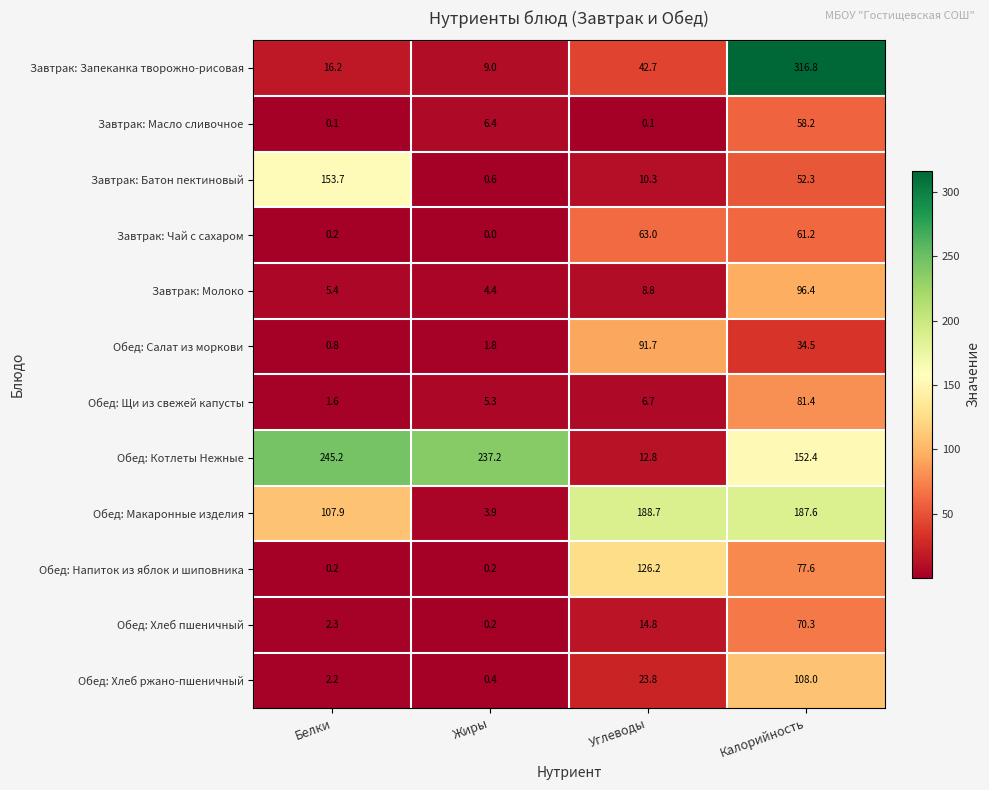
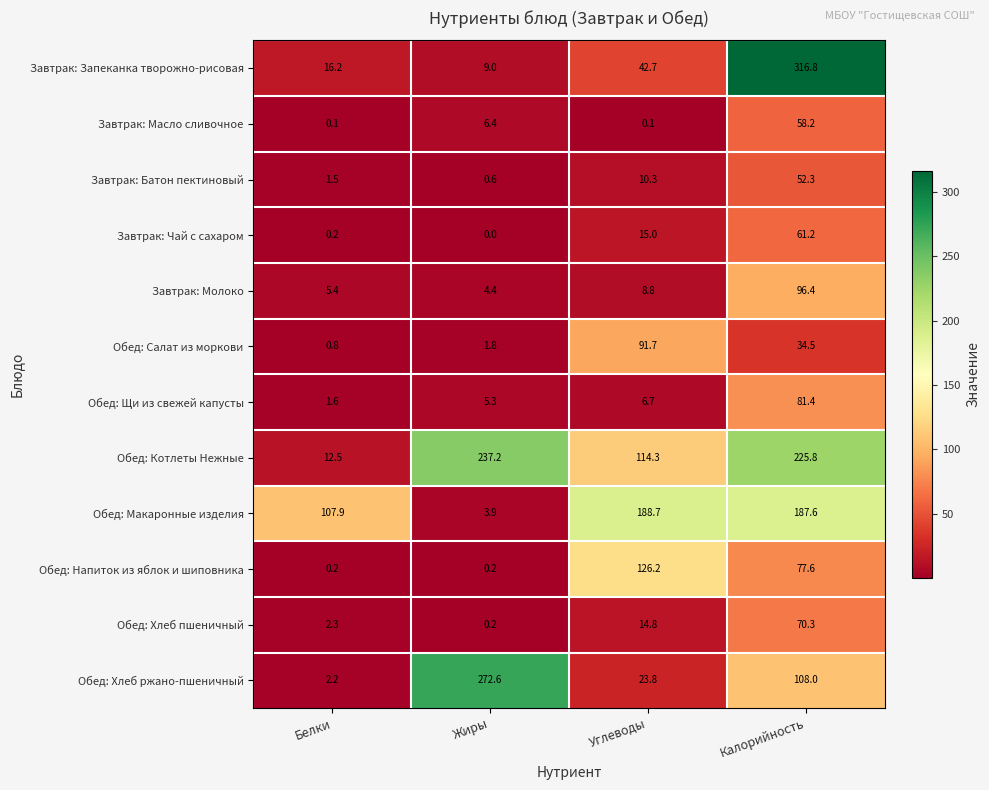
  {
    "Завтрак: Запеканка творожно-рисовая": {
      "Белки": 16.2,
      "Жиры": 9.0,
      "Углеводы": 42.7,
      "Калорийность": 316.8
    },
    "Завтрак: Масло сливочное": {
      "Белки": 0.1,
      "Жиры": 6.4,
      "Углеводы": 0.1,
      "Калорийность": 58.2
    },
    "Завтрак: Батон пектиновый": {
-     "Белки": 153.7,
+     "Белки": 1.5,
      "Жиры": 0.6,
      "Углеводы": 10.3,
      "Калорийность": 52.3
    },
    "Завтрак: Чай с сахаром": {
      "Белки": 0.2,
      "Жиры": 0.0,
-     "Углеводы": 63.0,
+     "Углеводы": 15.0,
      "Калорийность": 61.2
    },
    "Завтрак: Молоко": {
      "Белки": 5.4,
      "Жиры": 4.4,
      "Углеводы": 8.8,
      "Калорийность": 96.4
    },
    "Обед: Салат из моркови": {
      "Белки": 0.8,
      "Жиры": 1.8,
      "Углеводы": 91.7,
      "Калорийность": 34.5
    },
    "Обед: Щи из свежей капусты": {
      "Белки": 1.6,
      "Жиры": 5.3,
      "Углеводы": 6.7,
      "Калорийность": 81.4
    },
    "Обед: Котлеты Нежные": {
-     "Белки": 245.2,
+     "Белки": 12.5,
      "Жиры": 237.2,
-     "Углеводы": 12.8,
-     "Калорийность": 152.4
+     "Углеводы": 114.3,
+     "Калорийность": 225.8
    },
    "Обед: Макаронные изделия": {
      "Белки": 107.9,
      "Жиры": 3.9,
      "Углеводы": 188.7,
      "Калорийность": 187.6
    },
    "Обед: Напиток из яблок и шиповника": {
      "Белки": 0.2,
      "Жиры": 0.2,
      "Углеводы": 126.2,
      "Калорийность": 77.6
    },
    "Обед: Хлеб пшеничный": {
      "Белки": 2.3,
      "Жиры": 0.2,
      "Углеводы": 14.8,
      "Калорийность": 70.3
    },
    "Обед: Хлеб ржано-пшеничный": {
      "Белки": 2.2,
-     "Жиры": 0.4,
+     "Жиры": 272.6,
      "Углеводы": 23.8,
      "Калорийность": 108.0
    }
  }
